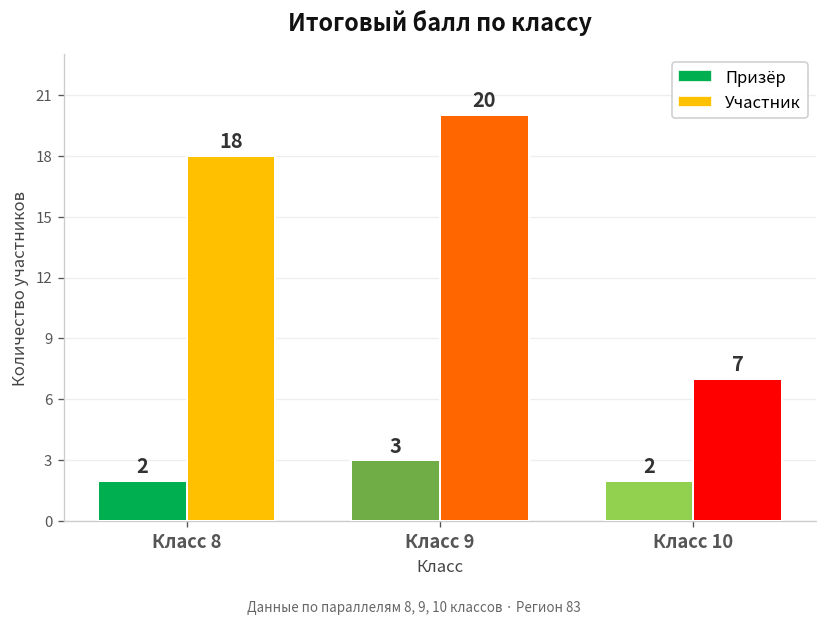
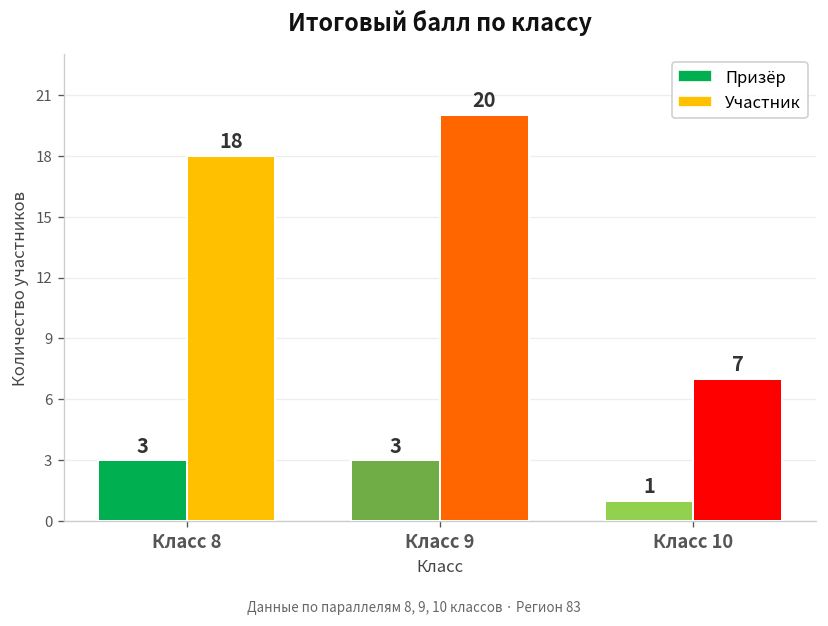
  {
    "Призёр": {
-     "Класс 8": 2,
+     "Класс 8": 3,
      "Класс 9": 3,
-     "Класс 10": 2
+     "Класс 10": 1
    },
    "Участник": {
      "Класс 8": 18,
      "Класс 9": 20,
      "Класс 10": 7
    }
  }
